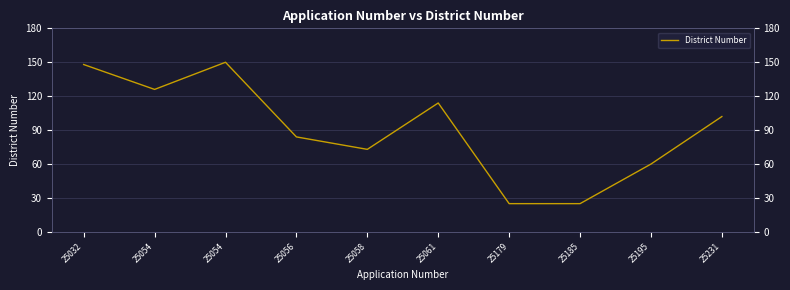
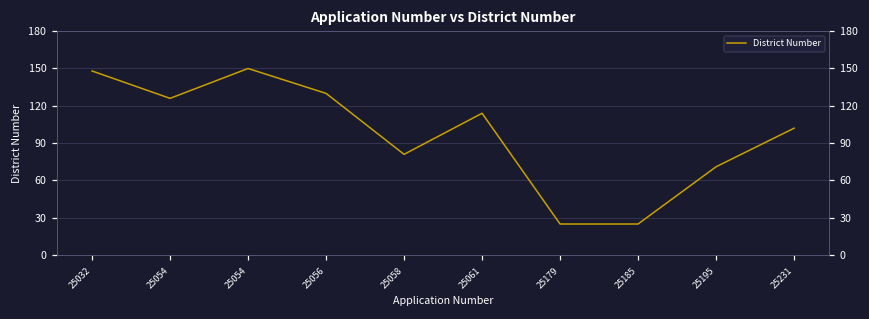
  {
    "25032": 148,
-   "25056": 84,
-   "25058": 73,
+   "25056": 130,
+   "25058": 81,
    "25061": 114,
    "25179": 25,
    "25185": 25,
-   "25195": 60,
+   "25195": 71,
    "25231": 102
  }
